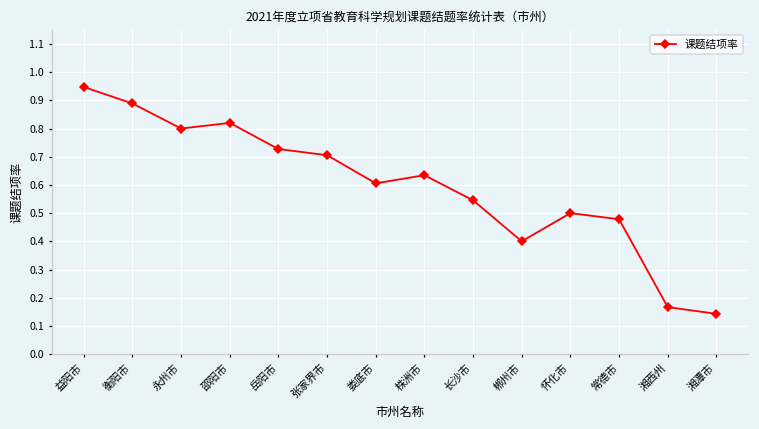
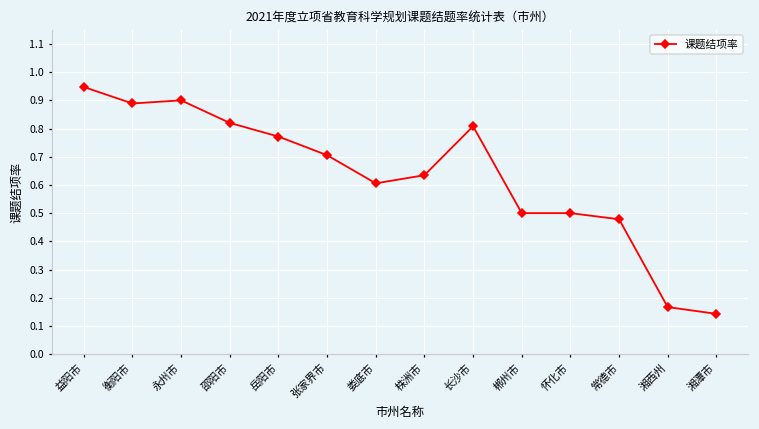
  {
    "益阳市": 0.95,
    "衡阳市": 0.89,
-   "永州市": 0.8,
+   "永州市": 0.9,
    "邵阳市": 0.82,
-   "岳阳市": 0.73,
+   "岳阳市": 0.77,
    "张家界市": 0.71,
    "娄底市": 0.61,
    "株洲市": 0.63,
-   "长沙市": 0.55,
-   "郴州市": 0.4,
+   "长沙市": 0.81,
+   "郴州市": 0.5,
    "怀化市": 0.50,
    "常德市": 0.48,
    "湘西州": 0.17,
    "湘潭市": 0.14
  }
